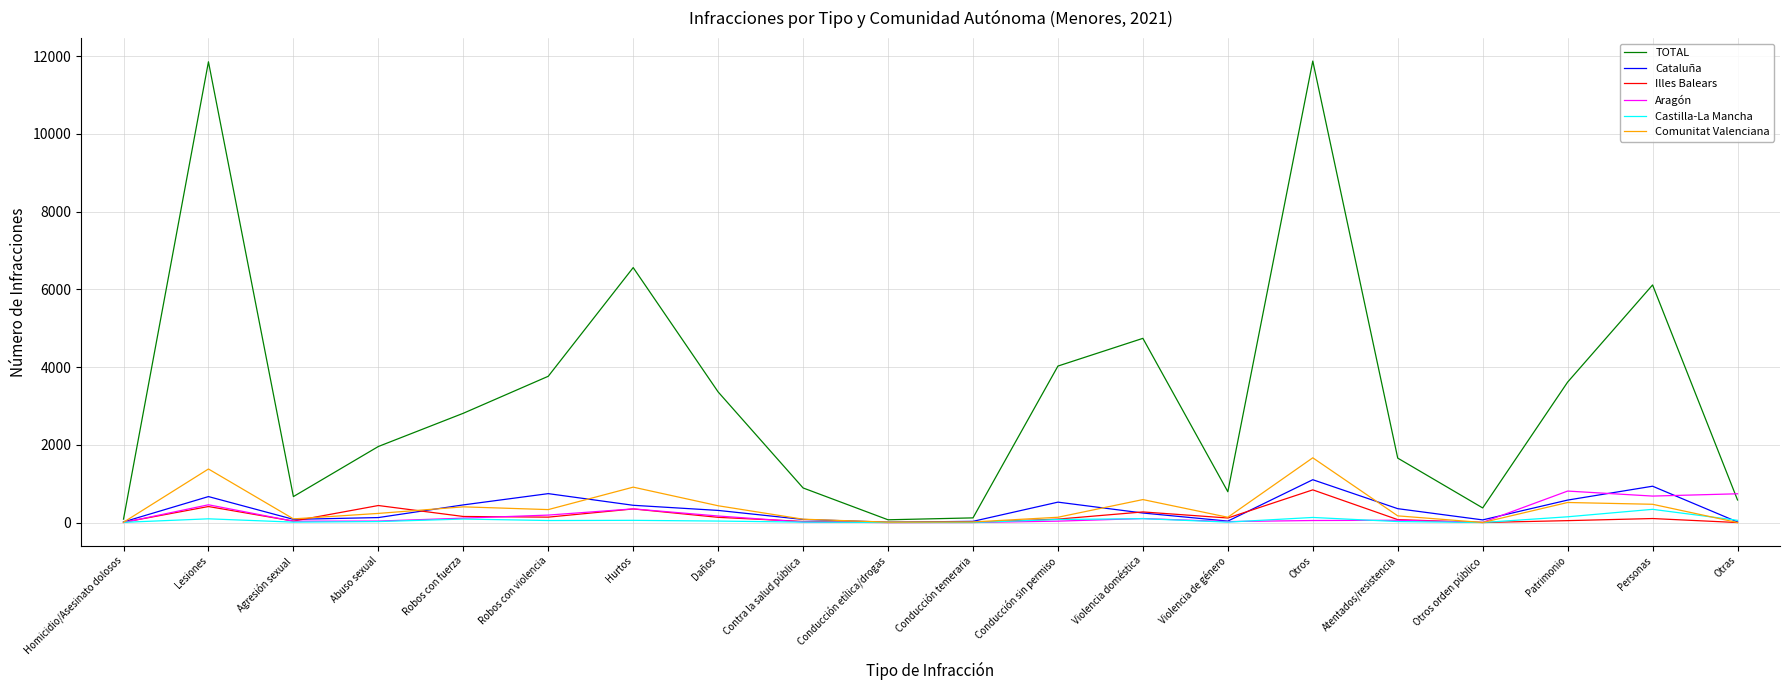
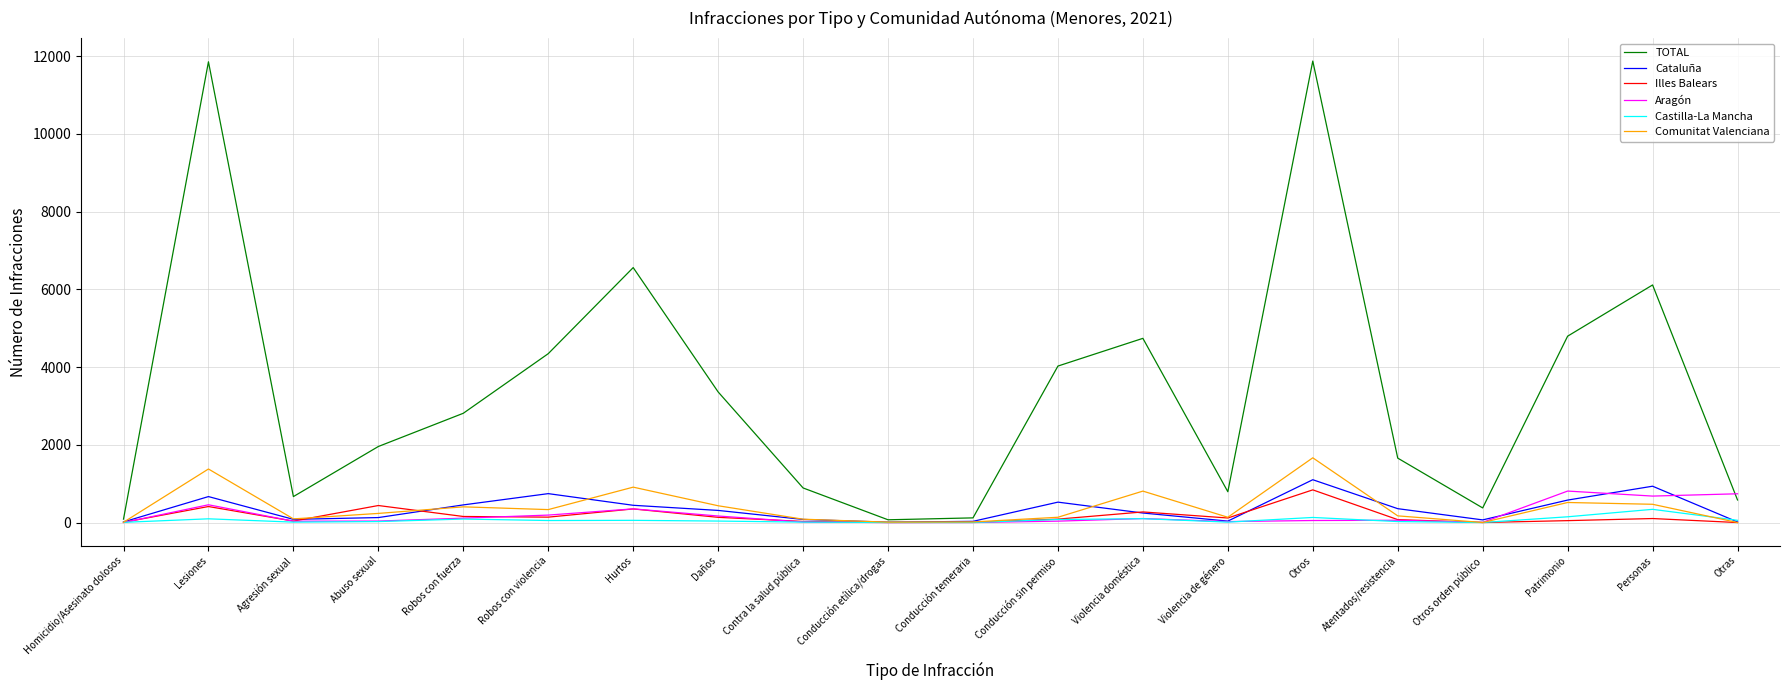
  {
    "TOTAL": {
      "Homicidio/Asesinato dolosos": 100,
      "Lesiones": 11900,
      "Agresión sexual": 700,
      "Abuso sexual": 2000,
      "Robos con fuerza": 2800,
-     "Robos con violencia": 3800,
+     "Robos con violencia": 4300,
      "Hurtos": 6600,
      "Daños": 3400,
      "Contra la salud pública": 900,
      "Conducción temeraria": 100,
      "Conducción sin permiso": 4000,
      "Violencia doméstica": 4700,
      "Violencia de género": 800,
      "Otros": 11900,
      "Atentados/resistencia": 1700,
      "Otros orden público": 400,
-     "Patrimonio": 3600,
+     "Patrimonio": 4800,
      "Personas": 6100,
      "Otras": 600
    },
    "Cataluña": {
      "Lesiones": 700,
      "Abuso sexual": 100,
      "Robos con violencia": 700,
      "Hurtos": 400,
      "Daños": 300,
      "Conducción sin permiso": 500,
      "Otros": 1100,
      "Atentados/resistencia": 400,
      "Personas": 900
    },
    "Illes Balears": {
      "Abuso sexual": 400,
      "Otros": 800,
      "Patrimonio": 0,
      "Personas": 100
    },
    "Aragón": {
      "Otros": 100,
      "Patrimonio": 800,
      "Personas": 700,
      "Otras": 700
    },
    "Castilla-La Mancha": {
      "Lesiones": 100,
      "Robos con violencia": 100,
      "Hurtos": 100,
      "Daños": 0,
      "Otros": 100,
      "Patrimonio": 100,
      "Personas": 300
    },
    "Comunitat Valenciana": {
      "Lesiones": 1400,
      "Abuso sexual": 200,
      "Robos con violencia": 300,
      "Hurtos": 900,
      "Daños": 400,
-     "Violencia doméstica": 600,
+     "Violencia doméstica": 800,
      "Otros": 1700,
      "Atentados/resistencia": 200,
      "Personas": 500
    }
  }
